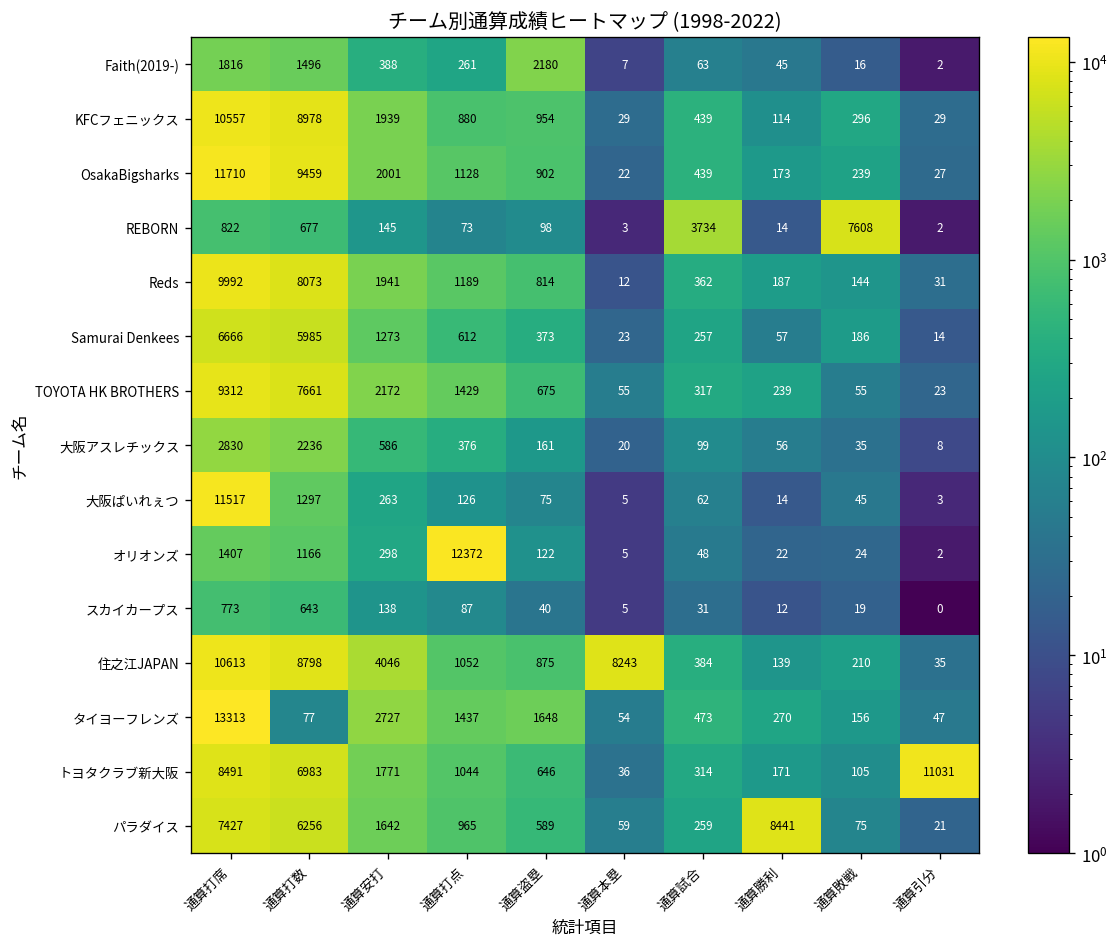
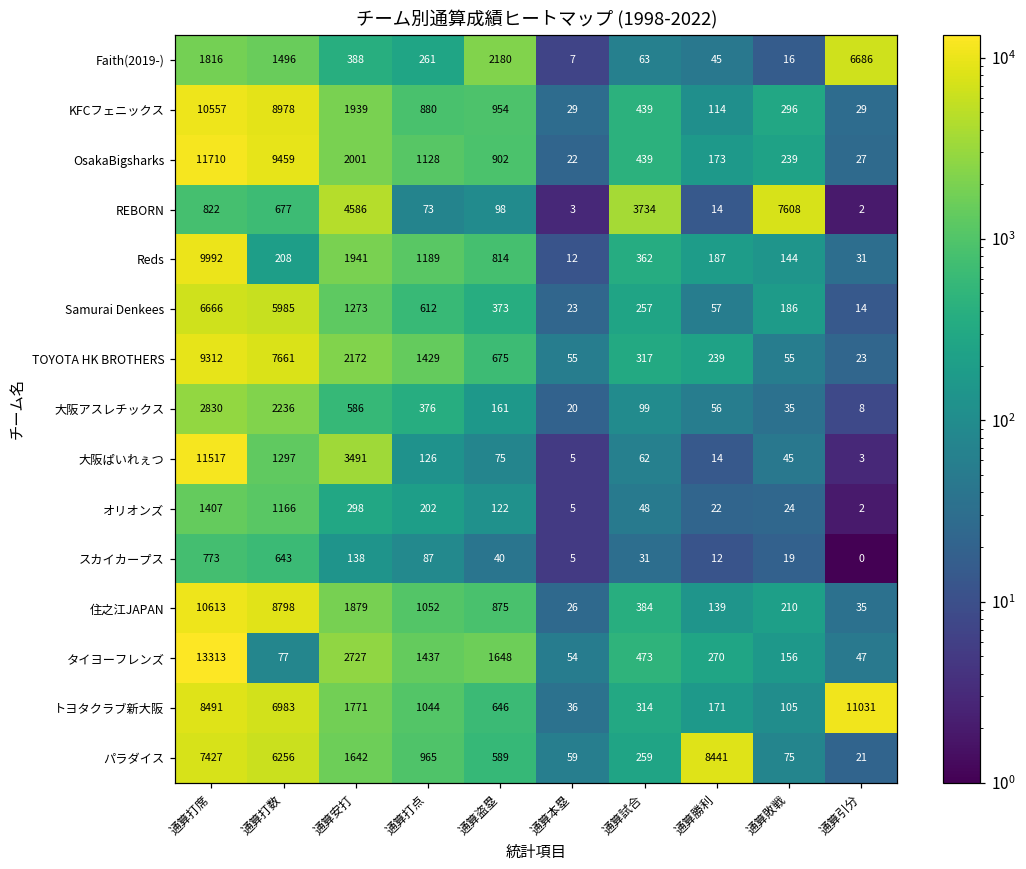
  {
    "Faith(2019-)": {
      "通算打席": 1816,
      "通算打数": 1496,
      "通算安打": 388,
      "通算打点": 261,
      "通算盗塁": 2180,
      "通算本塁": 7,
      "通算試合": 63,
      "通算勝利": 45,
      "通算敗戦": 16,
-     "通算引分": 2
+     "通算引分": 6686
    },
    "KFCフェニックス": {
      "通算打席": 10557,
      "通算打数": 8978,
      "通算安打": 1939,
      "通算打点": 880,
      "通算盗塁": 954,
      "通算本塁": 29,
      "通算試合": 439,
      "通算勝利": 114,
      "通算敗戦": 296,
      "通算引分": 29
    },
    "OsakaBigsharks": {
      "通算打席": 11710,
      "通算打数": 9459,
      "通算安打": 2001,
      "通算打点": 1128,
      "通算盗塁": 902,
      "通算本塁": 22,
      "通算試合": 439,
      "通算勝利": 173,
      "通算敗戦": 239,
      "通算引分": 27
    },
    "REBORN": {
      "通算打席": 822,
      "通算打数": 677,
-     "通算安打": 145,
+     "通算安打": 4586,
      "通算打点": 73,
      "通算盗塁": 98,
      "通算本塁": 3,
      "通算試合": 3734,
      "通算勝利": 14,
      "通算敗戦": 7608,
      "通算引分": 2
    },
    "Reds": {
      "通算打席": 9992,
-     "通算打数": 8073,
+     "通算打数": 208,
      "通算安打": 1941,
      "通算打点": 1189,
      "通算盗塁": 814,
      "通算本塁": 12,
      "通算試合": 362,
      "通算勝利": 187,
      "通算敗戦": 144,
      "通算引分": 31
    },
    "Samurai Denkees": {
      "通算打席": 6666,
      "通算打数": 5985,
      "通算安打": 1273,
      "通算打点": 612,
      "通算盗塁": 373,
      "通算本塁": 23,
      "通算試合": 257,
      "通算勝利": 57,
      "通算敗戦": 186,
      "通算引分": 14
    },
    "TOYOTA HK BROTHERS": {
      "通算打席": 9312,
      "通算打数": 7661,
      "通算安打": 2172,
      "通算打点": 1429,
      "通算盗塁": 675,
      "通算本塁": 55,
      "通算試合": 317,
      "通算勝利": 239,
      "通算敗戦": 55,
      "通算引分": 23
    },
    "大阪アスレチックス": {
      "通算打席": 2830,
      "通算打数": 2236,
      "通算安打": 586,
      "通算打点": 376,
      "通算盗塁": 161,
      "通算本塁": 20,
      "通算試合": 99,
      "通算勝利": 56,
      "通算敗戦": 35,
      "通算引分": 8
    },
    "大阪ぱいれぇつ": {
      "通算打席": 11517,
      "通算打数": 1297,
-     "通算安打": 263,
+     "通算安打": 3491,
      "通算打点": 126,
      "通算盗塁": 75,
      "通算本塁": 5,
      "通算試合": 62,
      "通算勝利": 14,
      "通算敗戦": 45,
      "通算引分": 3
    },
    "オリオンズ": {
      "通算打席": 1407,
      "通算打数": 1166,
      "通算安打": 298,
-     "通算打点": 12372,
+     "通算打点": 202,
      "通算盗塁": 122,
      "通算本塁": 5,
      "通算試合": 48,
      "通算勝利": 22,
      "通算敗戦": 24,
      "通算引分": 2
    },
    "スカイカープス": {
      "通算打席": 773,
      "通算打数": 643,
      "通算安打": 138,
      "通算打点": 87,
      "通算盗塁": 40,
      "通算本塁": 5,
      "通算試合": 31,
      "通算勝利": 12,
      "通算敗戦": 19,
      "通算引分": 0
    },
    "住之江JAPAN": {
      "通算打席": 10613,
      "通算打数": 8798,
-     "通算安打": 4046,
+     "通算安打": 1879,
      "通算打点": 1052,
      "通算盗塁": 875,
-     "通算本塁": 8243,
+     "通算本塁": 26,
      "通算試合": 384,
      "通算勝利": 139,
      "通算敗戦": 210,
      "通算引分": 35
    },
    "タイヨーフレンズ": {
      "通算打席": 13313,
      "通算打数": 77,
      "通算安打": 2727,
      "通算打点": 1437,
      "通算盗塁": 1648,
      "通算本塁": 54,
      "通算試合": 473,
      "通算勝利": 270,
      "通算敗戦": 156,
      "通算引分": 47
    },
    "トヨタクラブ新大阪": {
      "通算打席": 8491,
      "通算打数": 6983,
      "通算安打": 1771,
      "通算打点": 1044,
      "通算盗塁": 646,
      "通算本塁": 36,
      "通算試合": 314,
      "通算勝利": 171,
      "通算敗戦": 105,
      "通算引分": 11031
    },
    "パラダイス": {
      "通算打席": 7427,
      "通算打数": 6256,
      "通算安打": 1642,
      "通算打点": 965,
      "通算盗塁": 589,
      "通算本塁": 59,
      "通算試合": 259,
      "通算勝利": 8441,
      "通算敗戦": 75,
      "通算引分": 21
    }
  }
